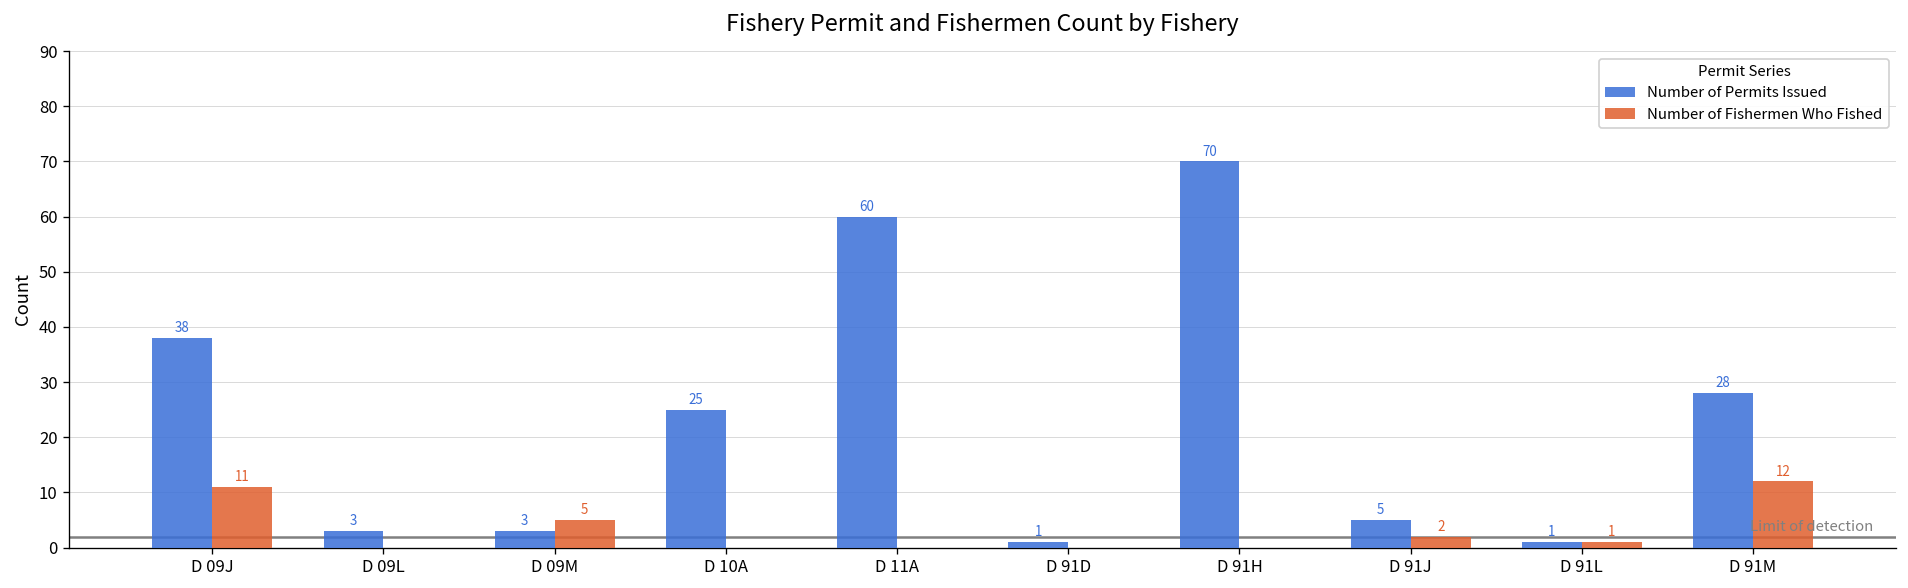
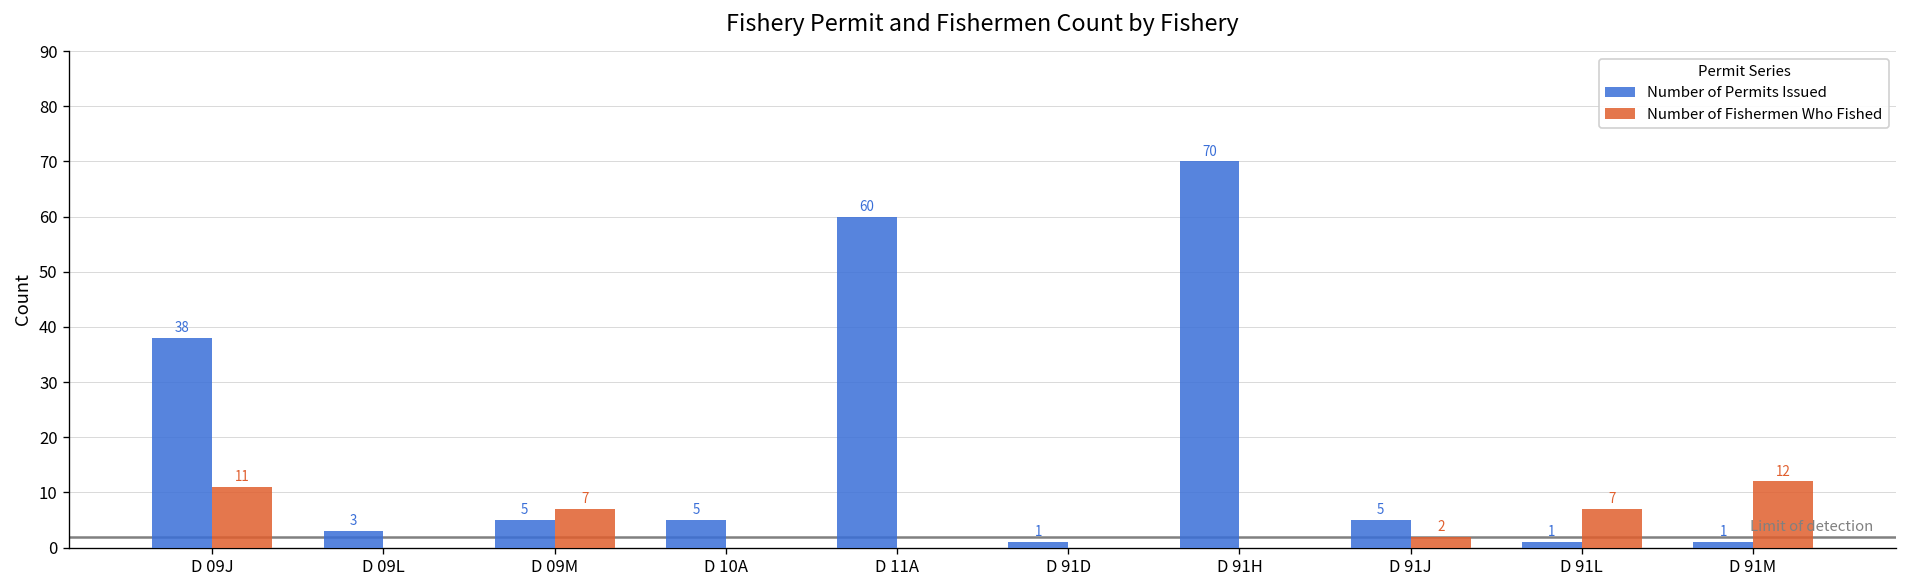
  {
    "Number of Permits Issued": {
      "D 09J": 38,
      "D 09L": 3,
-     "D 09M": 3,
-     "D 10A": 25,
+     "D 09M": 5,
+     "D 10A": 5,
      "D 11A": 60,
      "D 91D": 1,
      "D 91H": 70,
      "D 91J": 5,
      "D 91L": 1,
-     "D 91M": 28
+     "D 91M": 1
    },
    "Number of Fishermen Who Fished": {
      "D 09J": 11,
-     "D 09M": 5,
+     "D 09M": 7,
      "D 91J": 2,
-     "D 91L": 1,
+     "D 91L": 7,
      "D 91M": 12
    }
  }
